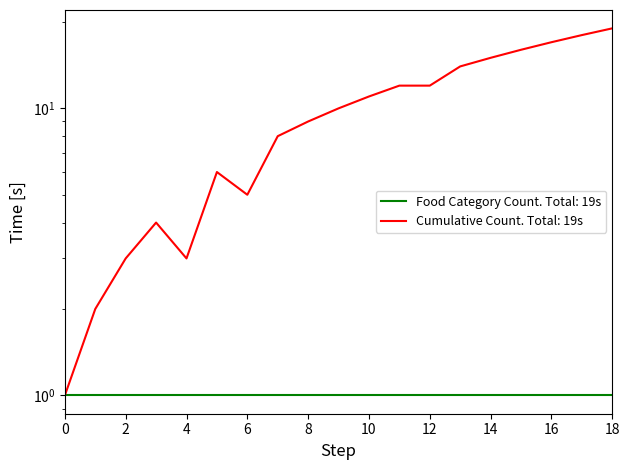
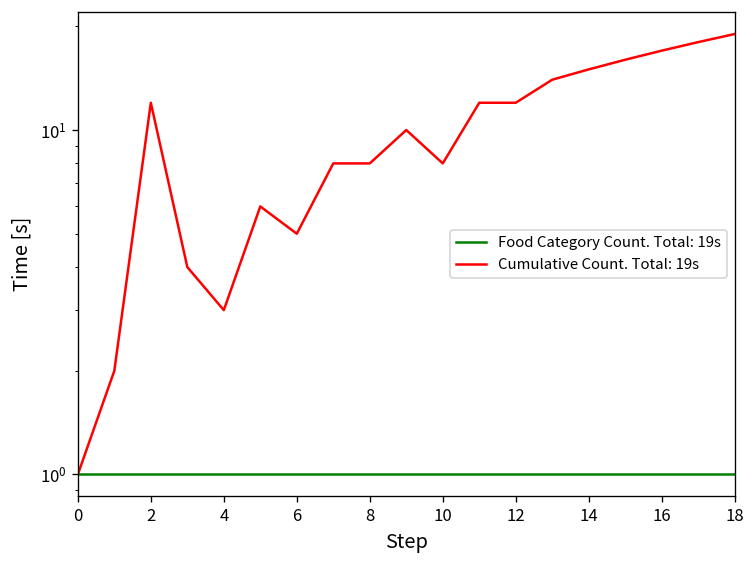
  {
    "Food Category Count. Total: 19s": {
      "2": 1,
      "4": 1,
      "6": 1,
      "8": 1,
      "10": 1,
      "12": 1,
      "14": 1,
      "16": 1,
      "18": 1
    },
    "Cumulative Count. Total: 19s": {
-     "2": 3,
+     "2": 12,
      "4": 3,
      "6": 5,
-     "8": 9,
-     "10": 11,
+     "8": 8,
+     "10": 8,
      "12": 12,
      "14": 15,
      "16": 17,
      "18": 19
    }
  }
